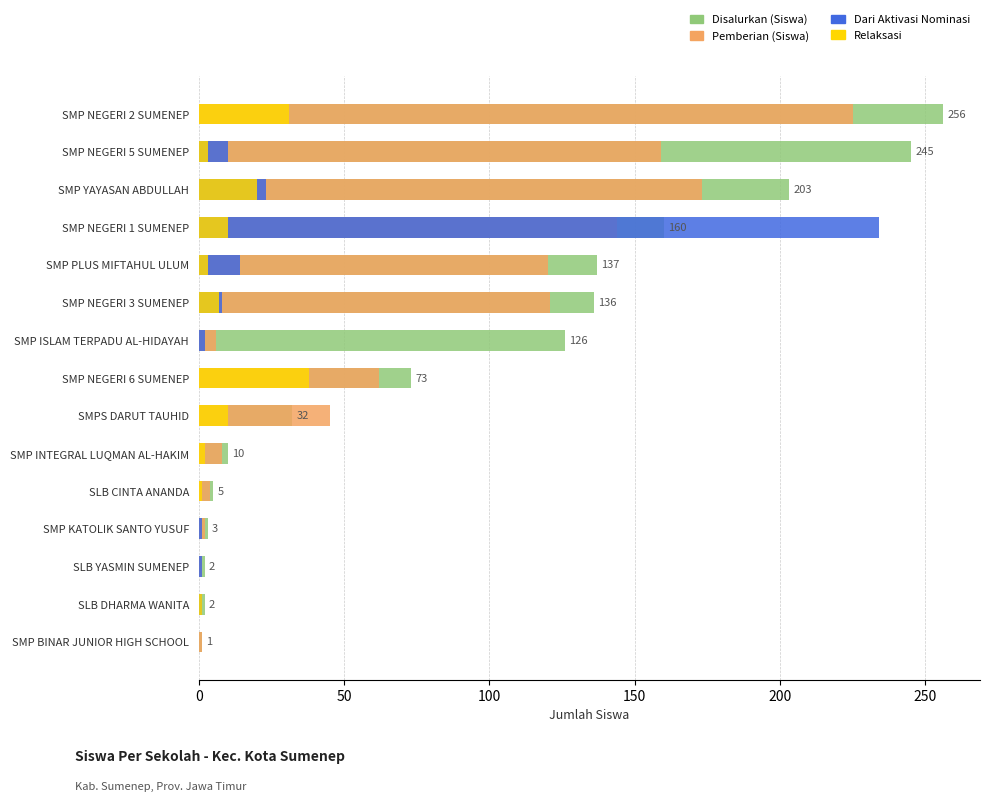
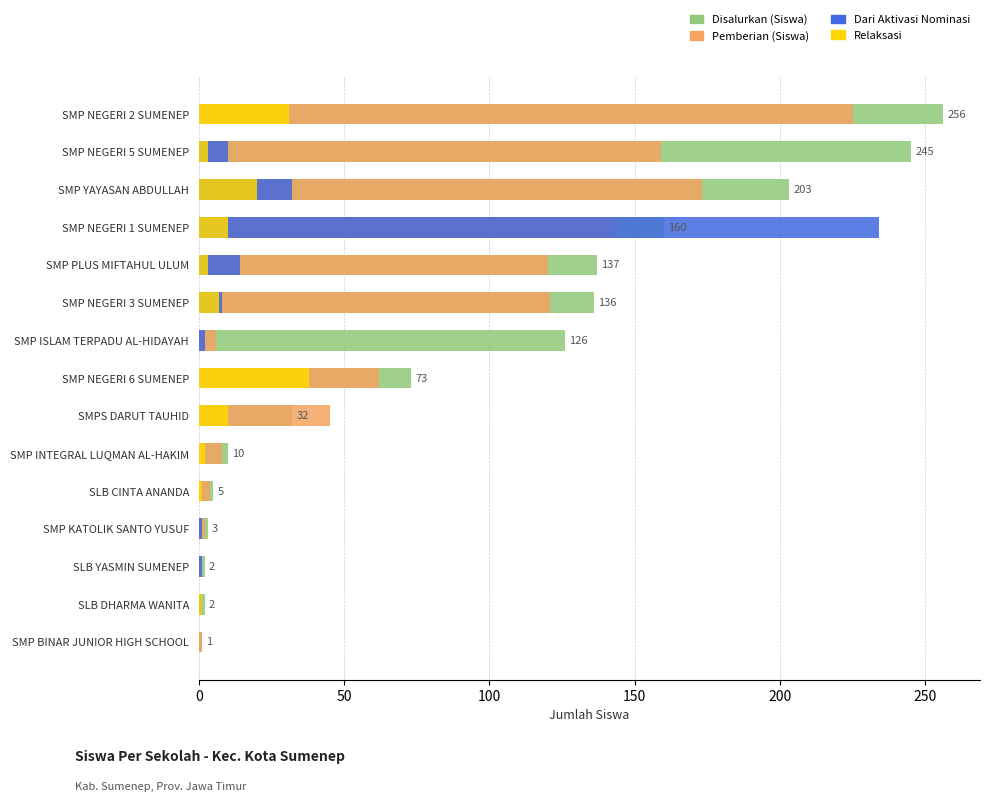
  {
    "Disalurkan (Siswa)": {
      "SMP NEGERI 2 SUMENEP": 256,
      "SMP NEGERI 5 SUMENEP": 245,
      "SMP YAYASAN ABDULLAH": 203,
      "SMP PLUS MIFTAHUL ULUM": 137,
      "SMP NEGERI 3 SUMENEP": 136,
      "SMP ISLAM TERPADU AL-HIDAYAH": 126,
      "SMP NEGERI 6 SUMENEP": 73,
      "SMP INTEGRAL LUQMAN AL-HAKIM": 10,
      "SLB CINTA ANANDA": 5,
      "SMP KATOLIK SANTO YUSUF": 3,
      "SLB YASMIN SUMENEP": 2,
      "SLB DHARMA WANITA": 2,
      "SMP BINAR JUNIOR HIGH SCHOOL": 1
    },
    "Pemberian (Siswa)": {
      "SMP BINAR JUNIOR HIGH SCHOOL": 1
    },
    "Dari Aktivasi Nominasi": {
      "SMP NEGERI 2 SUMENEP": 0,
-     "SMP YAYASAN ABDULLAH": 23,
+     "SMP YAYASAN ABDULLAH": 32,
      "SMP NEGERI 6 SUMENEP": 0,
      "SMPS DARUT TAUHID": 0,
      "SMP INTEGRAL LUQMAN AL-HAKIM": 0,
      "SLB CINTA ANANDA": 0,
      "SMP BINAR JUNIOR HIGH SCHOOL": 0
    },
    "Relaksasi": {
      "SMP ISLAM TERPADU AL-HIDAYAH": 0,
      "SMP KATOLIK SANTO YUSUF": 0,
      "SLB YASMIN SUMENEP": 0,
      "SMP BINAR JUNIOR HIGH SCHOOL": 0
    }
  }
